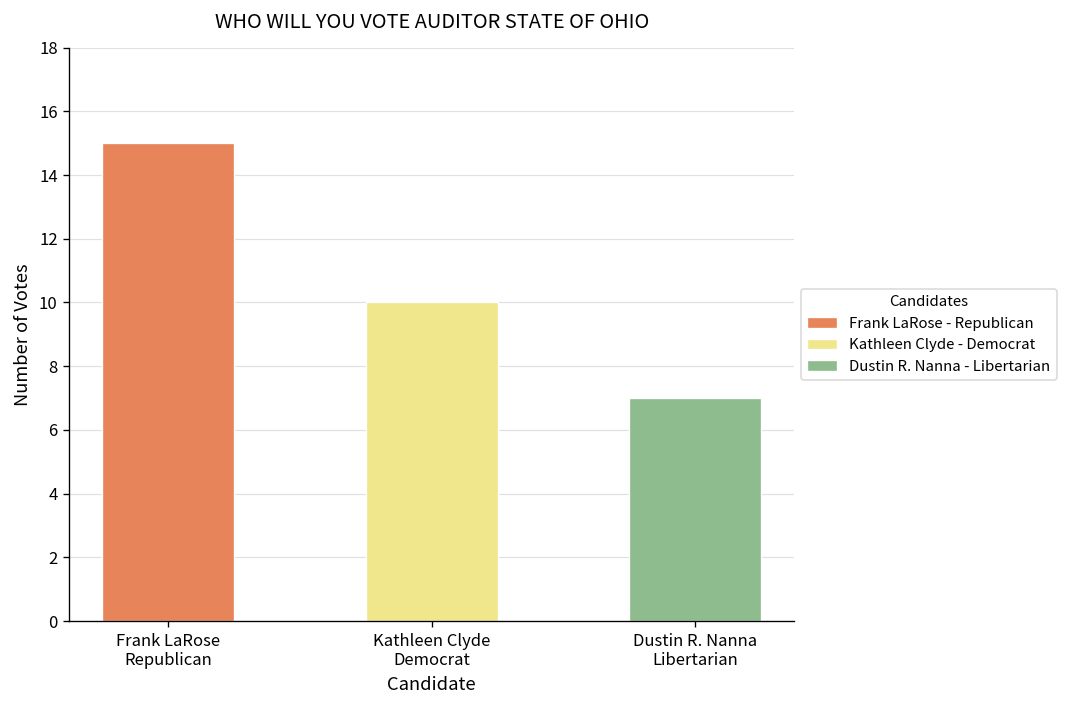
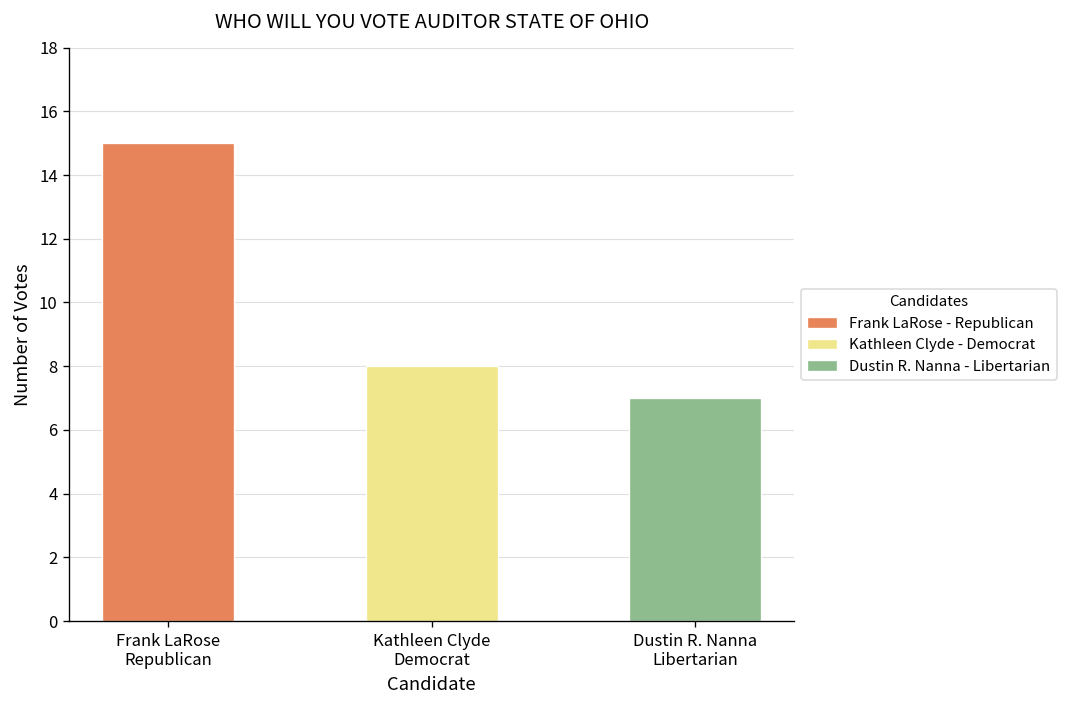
  {
    "Frank LaRose Republican": 15,
-   "Kathleen Clyde Democrat": 10,
+   "Kathleen Clyde Democrat": 8,
    "Dustin R. Nanna Libertarian": 7
  }
